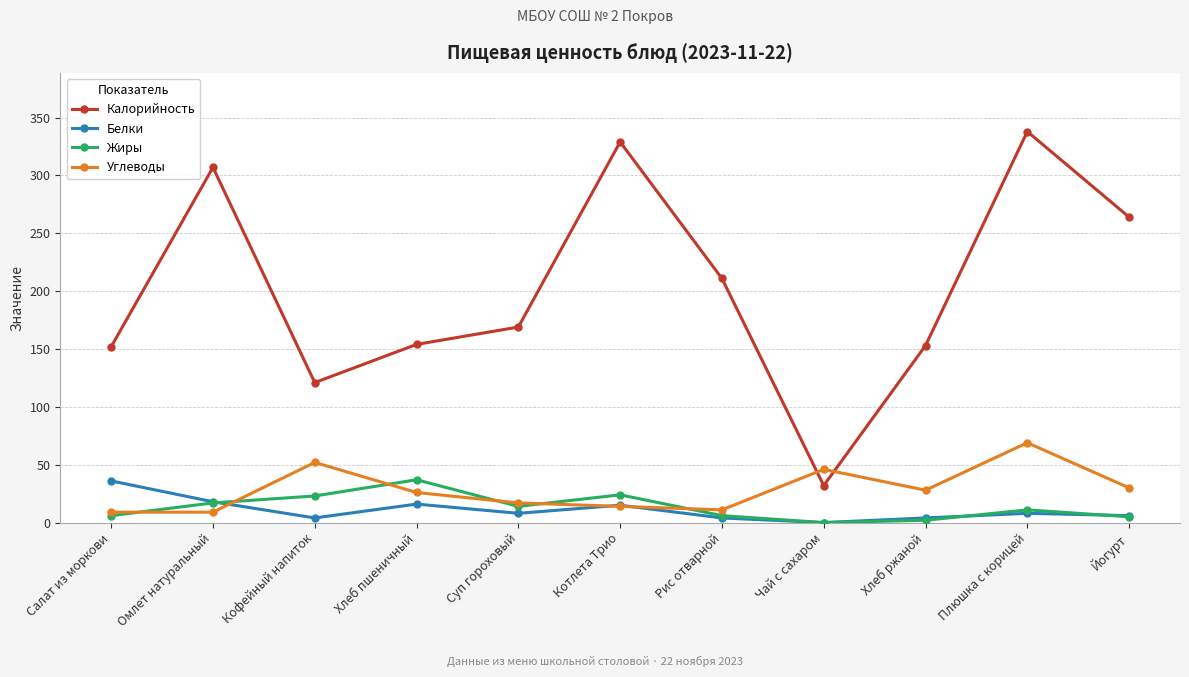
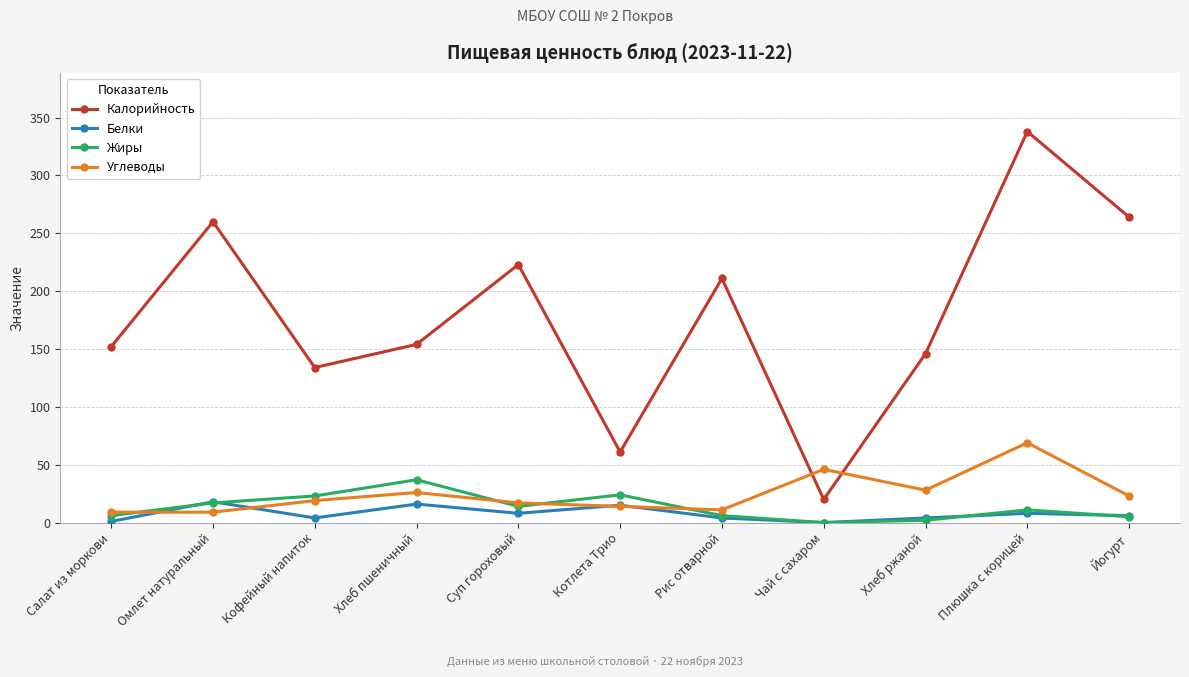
  {
    "Калорийность": {
      "Салат из моркови": 152,
-     "Омлет натуральный": 307,
-     "Кофейный напиток": 121,
+     "Омлет натуральный": 260,
+     "Кофейный напиток": 134,
      "Хлеб пшеничный": 154,
-     "Суп гороховый": 169,
-     "Котлета Трио": 329,
+     "Суп гороховый": 223,
+     "Котлета Трио": 61,
      "Рис отварной": 211,
-     "Чай с сахаром": 32,
-     "Хлеб ржаной": 153,
+     "Чай с сахаром": 20,
+     "Хлеб ржаной": 146,
      "Плюшка с корицей": 338,
      "Йогурт": 264
    },
    "Белки": {
-     "Салат из моркови": 36,
+     "Салат из моркови": 1,
      "Кофейный напиток": 4,
      "Хлеб пшеничный": 16,
      "Суп гороховый": 8,
      "Плюшка с корицей": 8
    },
    "Жиры": {
      "Салат из моркови": 6,
      "Кофейный напиток": 23,
      "Хлеб пшеничный": 37,
      "Суп гороховый": 14,
      "Котлета Трио": 24,
      "Плюшка с корицей": 11
    },
    "Углеводы": {
      "Салат из моркови": 9,
      "Омлет натуральный": 9,
-     "Кофейный напиток": 52,
+     "Кофейный напиток": 19,
      "Хлеб пшеничный": 26,
      "Суп гороховый": 17,
      "Рис отварной": 11,
      "Чай с сахаром": 46,
      "Хлеб ржаной": 28,
      "Плюшка с корицей": 69,
-     "Йогурт": 30
+     "Йогурт": 23
    }
  }
